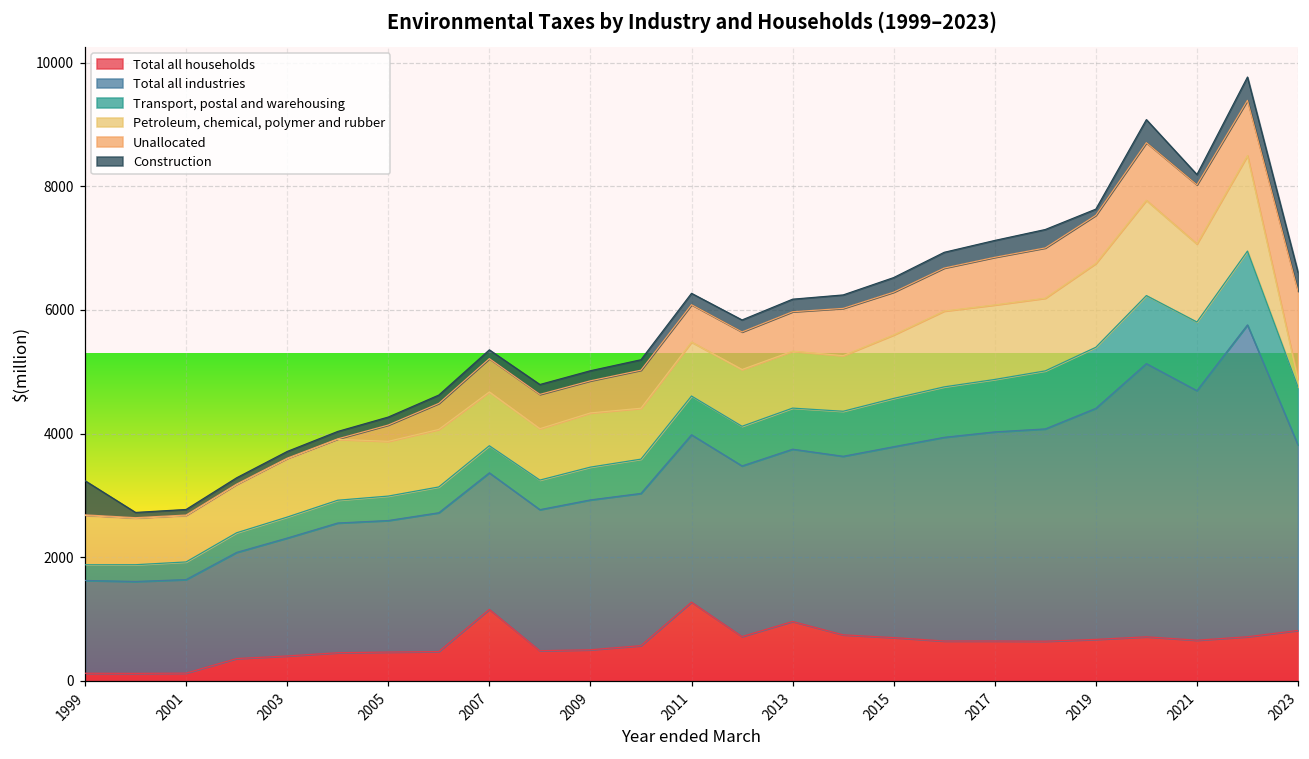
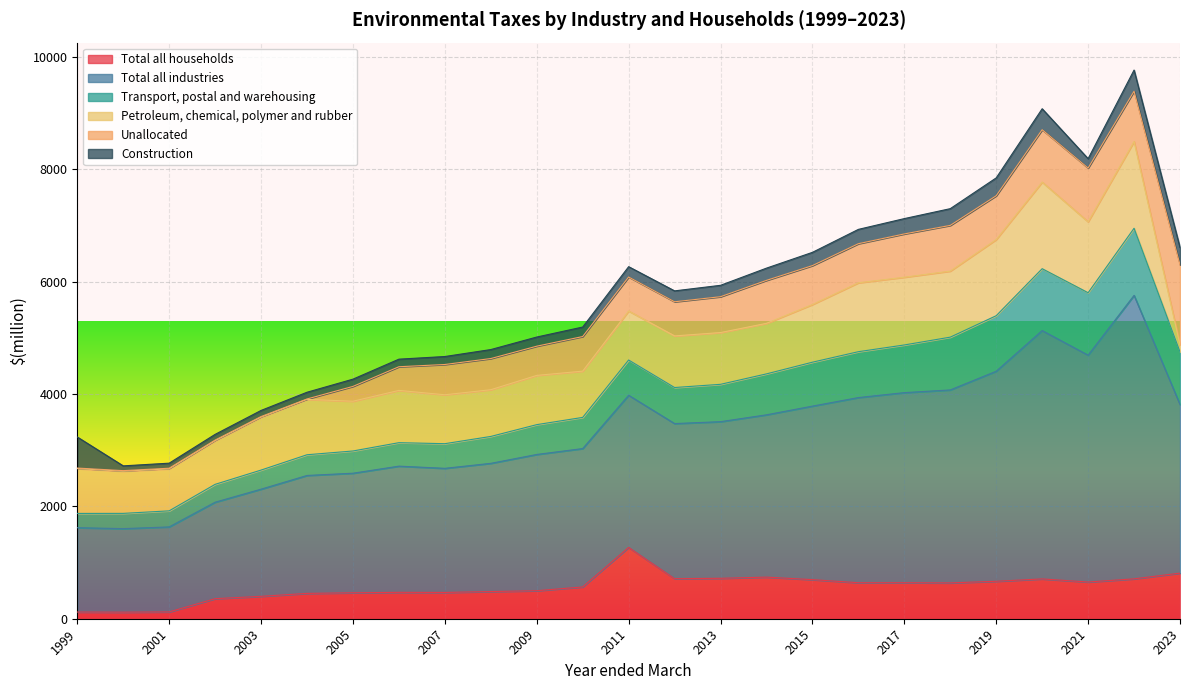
  {
    "Total all households": {
      "1999": 100,
      "2001": 100,
      "2003": 400,
      "2005": 500,
-     "2007": 1200,
+     "2007": 500,
      "2009": 500,
      "2011": 1300,
-     "2013": 1000,
+     "2013": 700,
      "2015": 700,
      "2017": 600,
      "2019": 700,
      "2021": 700,
      "2023": 800
    },
    "Construction": {
      "1999": 600,
      "2001": 100,
      "2003": 100,
      "2005": 100,
      "2007": 100,
      "2009": 200,
      "2011": 200,
      "2013": 200,
      "2015": 200,
      "2017": 300,
-     "2019": 100,
+     "2019": 300,
      "2021": 200,
      "2023": 300
    }
  }
